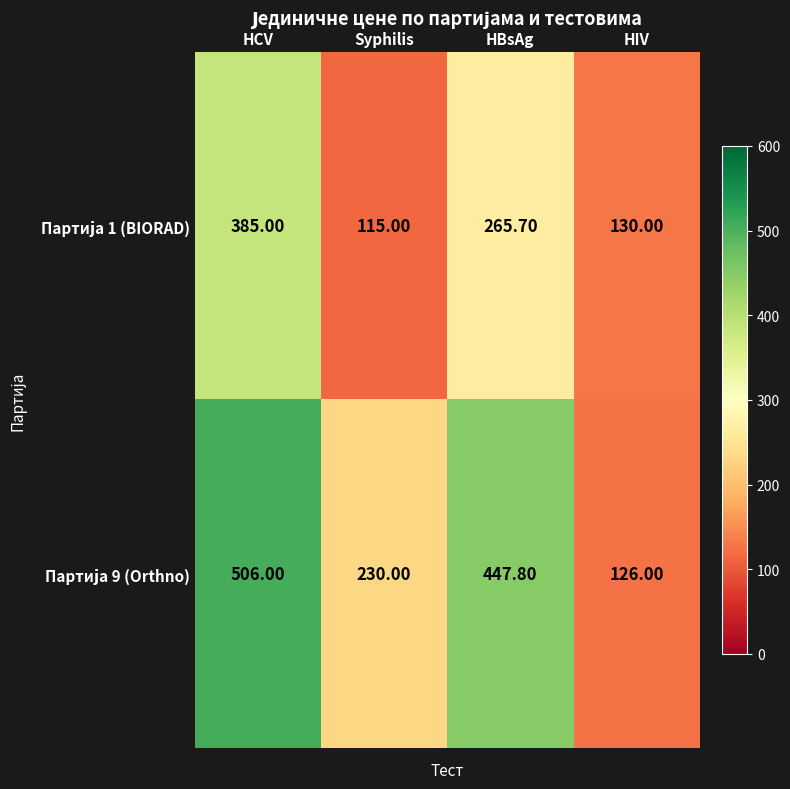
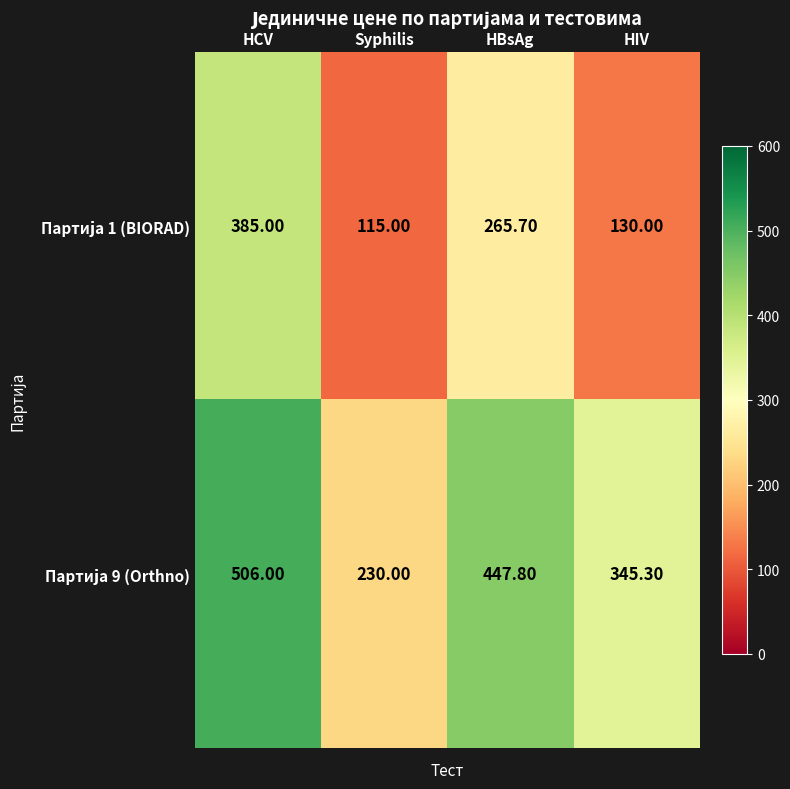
  {
    "Партија 1 (BIORAD)": {
      "HCV": 385.00,
      "Syphilis": 115.00,
      "HBsAg": 265.70,
      "HIV": 130.00
    },
    "Партија 9 (Orthno)": {
      "HCV": 506.00,
      "Syphilis": 230.00,
      "HBsAg": 447.80,
-     "HIV": 126.00
+     "HIV": 345.30
    }
  }
